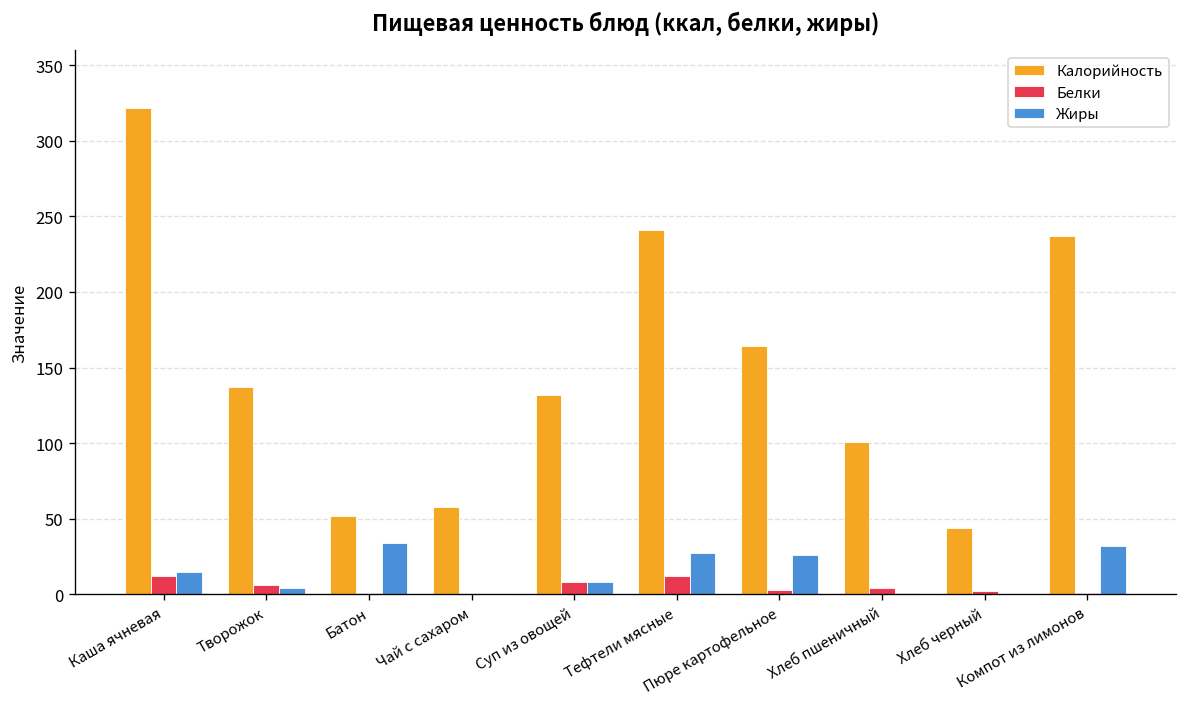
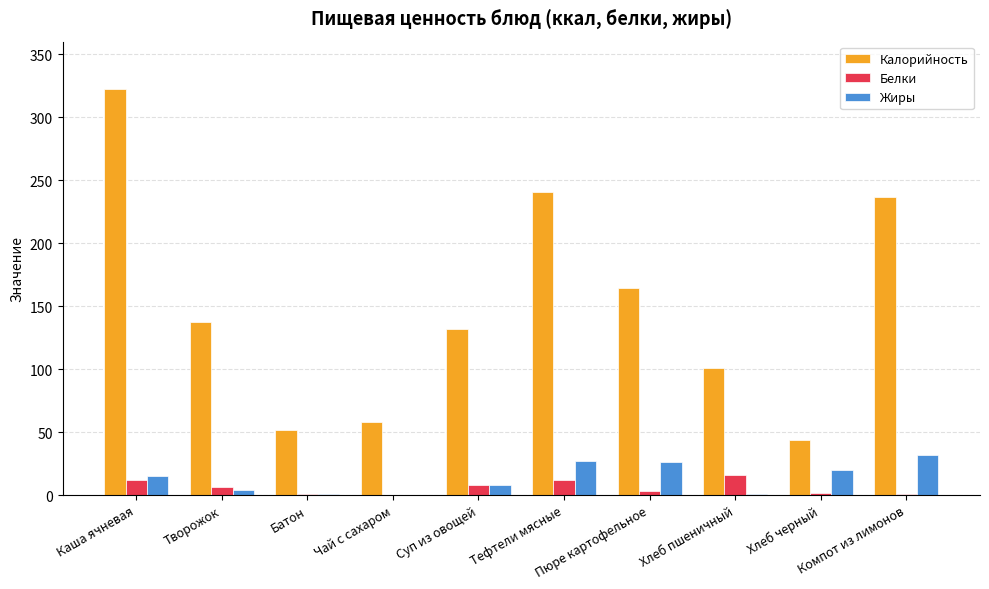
  {
    "Калорийность": {
      "Каша ячневая": 322,
      "Творожок": 137,
      "Батон": 52,
      "Чай с сахаром": 58,
      "Суп из овощей": 132,
      "Тефтели мясные": 241,
      "Пюре картофельное": 164,
      "Хлеб пшеничный": 101,
      "Хлеб черный": 44,
      "Компот из лимонов": 237
    },
    "Белки": {
      "Каша ячневая": 12,
      "Творожок": 6,
      "Чай с сахаром": 0,
      "Суп из овощей": 8,
      "Тефтели мясные": 12,
      "Пюре картофельное": 3,
-     "Хлеб пшеничный": 4,
+     "Хлеб пшеничный": 16,
      "Хлеб черный": 2
    },
    "Жиры": {
      "Каша ячневая": 15,
      "Творожок": 4,
-     "Батон": 34,
+     "Батон": 1,
      "Чай с сахаром": 0,
      "Суп из овощей": 8,
      "Тефтели мясные": 27,
      "Пюре картофельное": 26,
-     "Хлеб черный": 0,
+     "Хлеб черный": 20,
      "Компот из лимонов": 32
    }
  }
